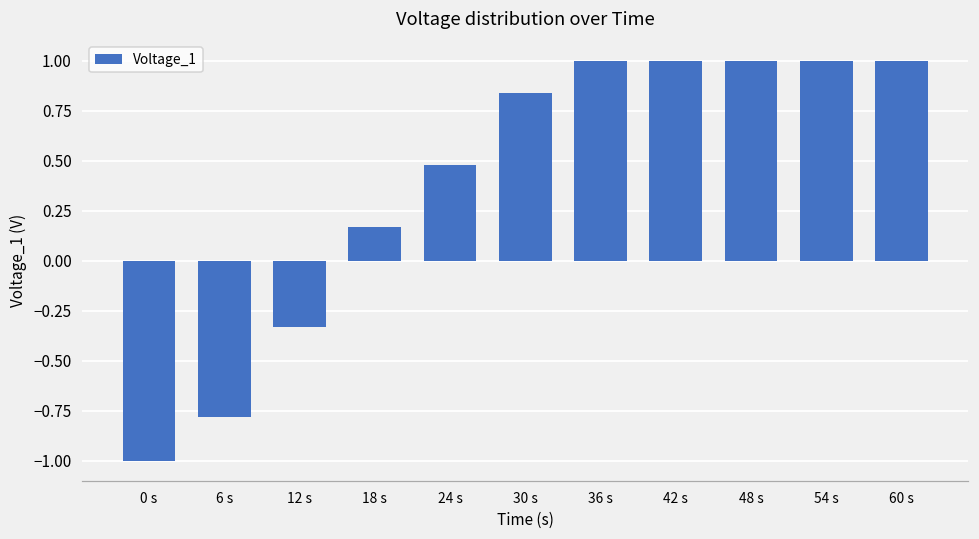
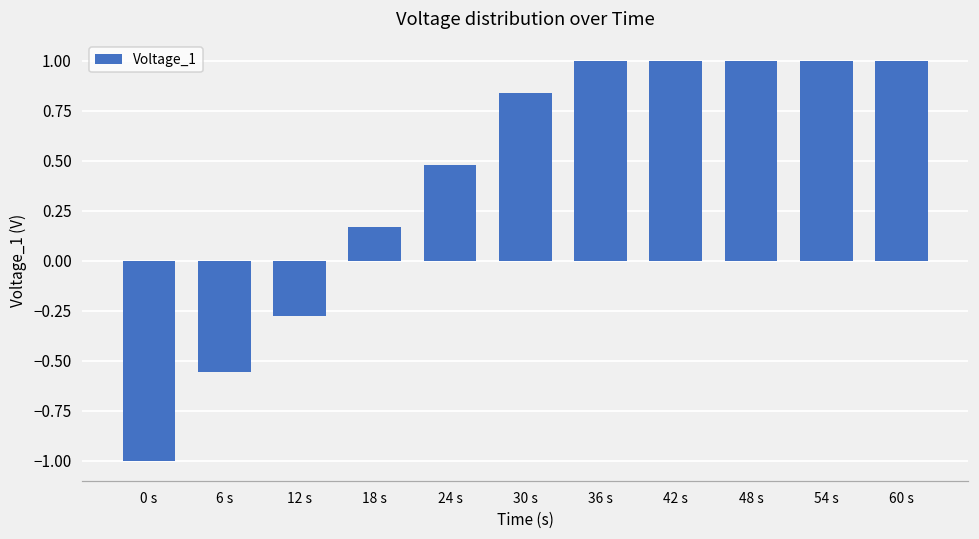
  {
    "0 s": -1.00,
-   "6 s": -0.78,
-   "12 s": -0.33,
+   "6 s": -0.56,
+   "12 s": -0.27,
    "18 s": 0.17,
    "24 s": 0.48,
    "30 s": 0.84,
    "36 s": 1.00,
    "42 s": 1.00,
    "48 s": 1.00,
    "54 s": 1.00,
    "60 s": 1.00
  }
